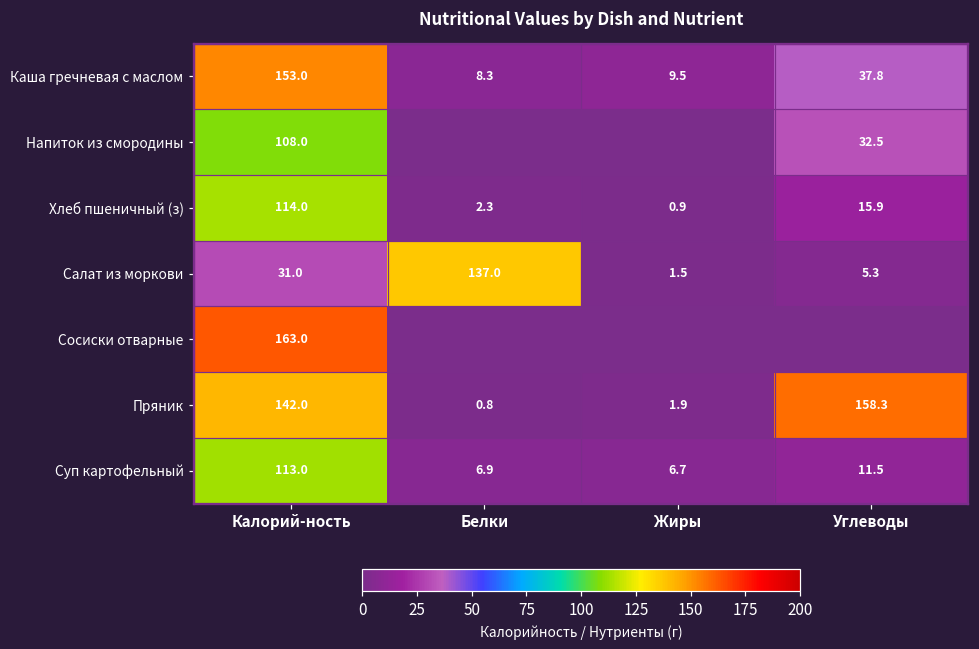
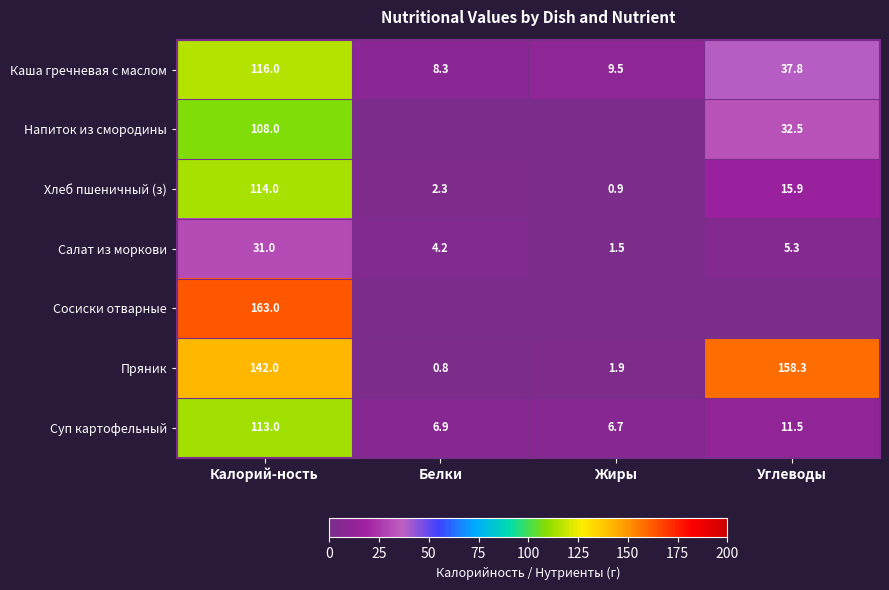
  {
    "Каша гречневая с маслом": {
-     "Калорий-ность": 153.0
+     "Калорий-ность": 116.0
    },
    "Салат из моркови": {
-     "Белки": 137.0
+     "Белки": 4.2
    }
  }
